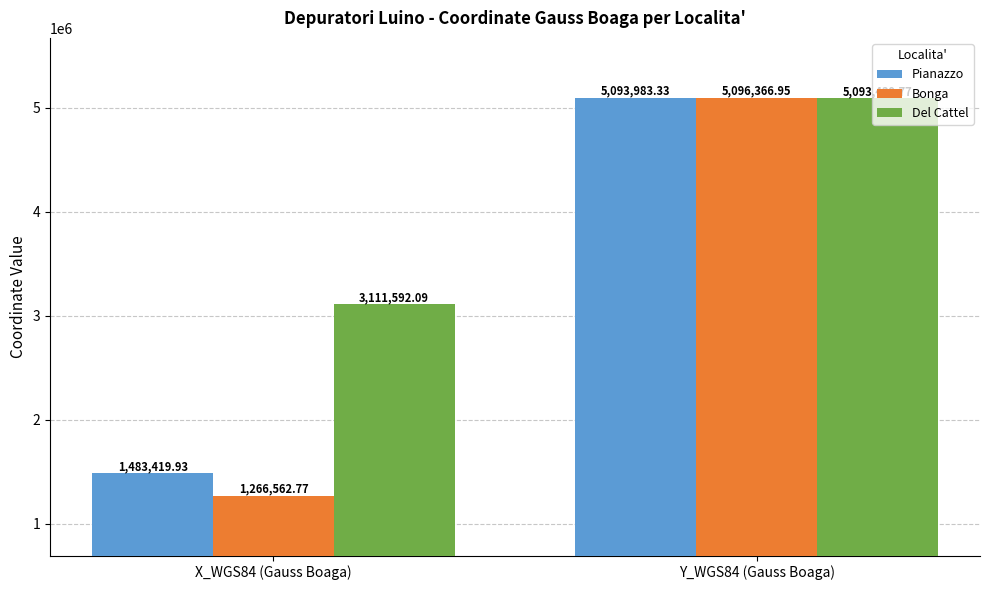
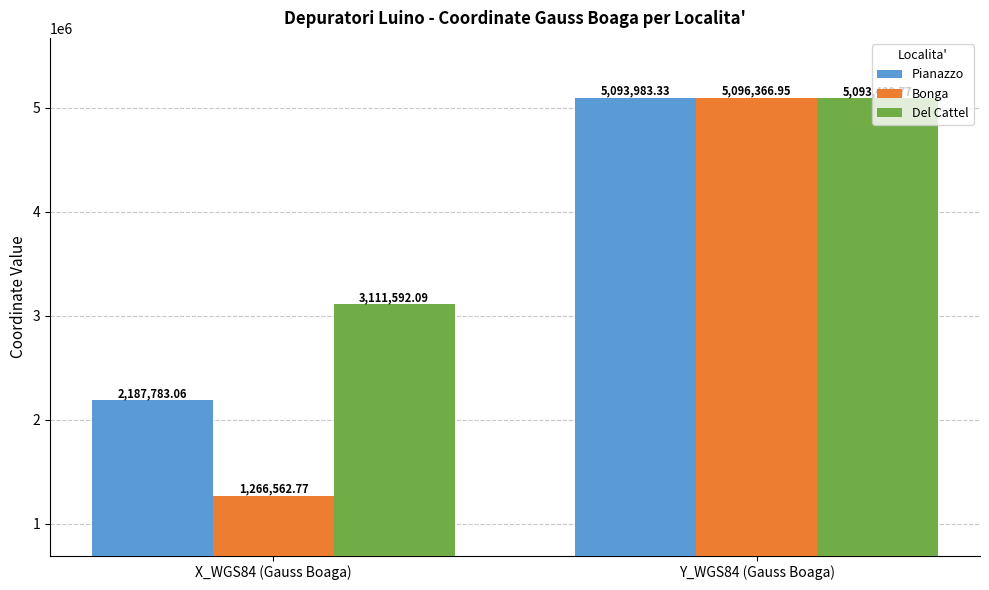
  {
    "Pianazzo": {
-     "X_WGS84 (Gauss Boaga)": "1,483,419.93",
+     "X_WGS84 (Gauss Boaga)": "2,187,783.06",
      "Y_WGS84 (Gauss Boaga)": "5,093,983.33"
    },
    "Bonga": {
      "X_WGS84 (Gauss Boaga)": "1,266,562.77",
      "Y_WGS84 (Gauss Boaga)": "5,096,366.95"
    },
    "Del Cattel": {
      "X_WGS84 (Gauss Boaga)": "3,111,592.09"
    }
  }
